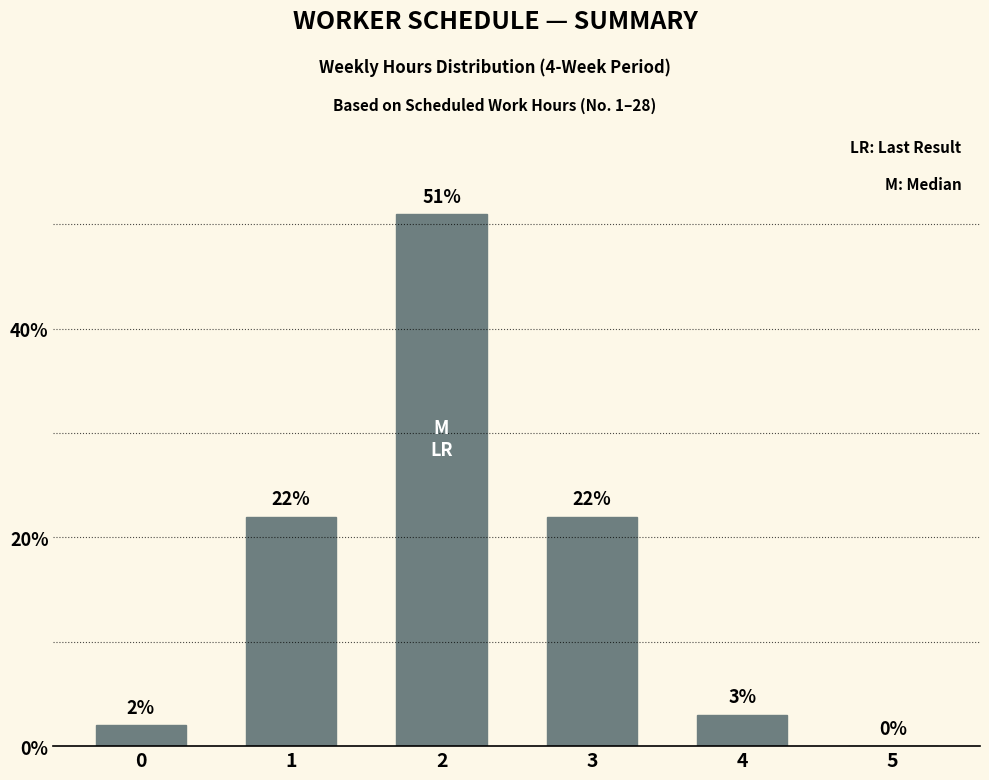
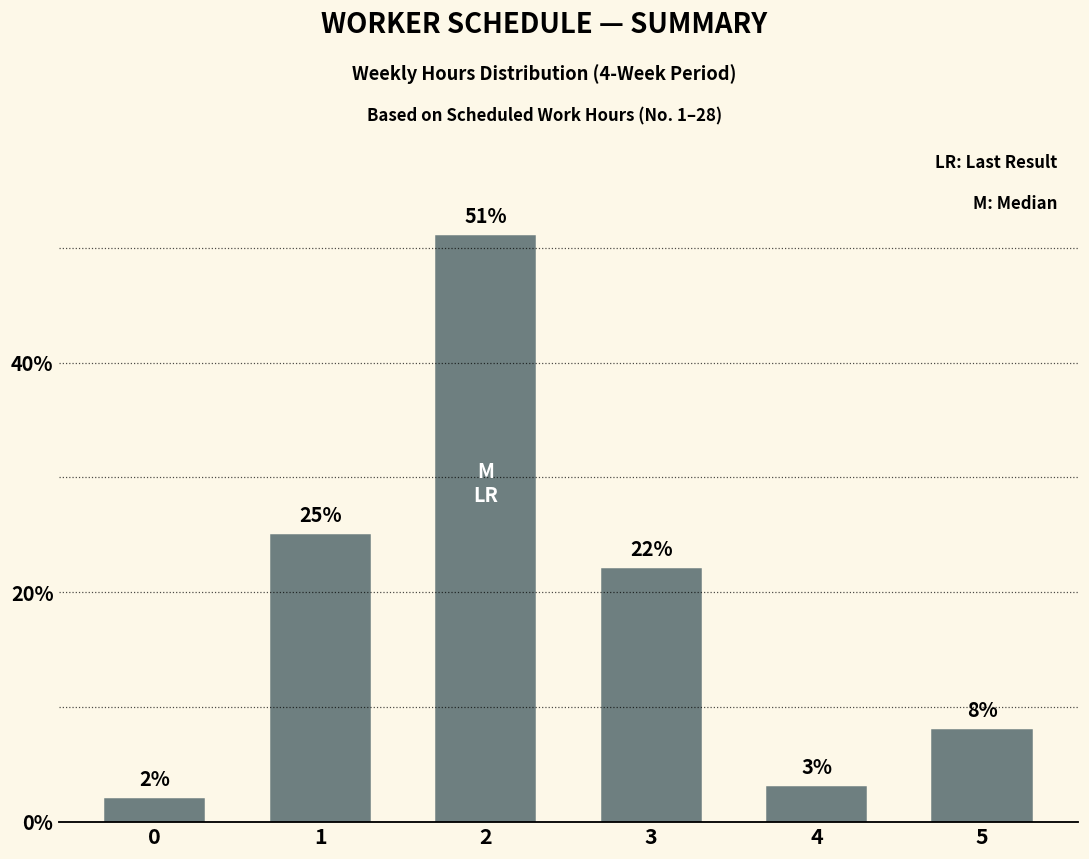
  {
    "0": "2%",
-   "1": "22%",
+   "1": "25%",
    "2": "51%",
    "3": "22%",
    "4": "3%",
-   "5": "0%"
+   "5": "8%"
  }
